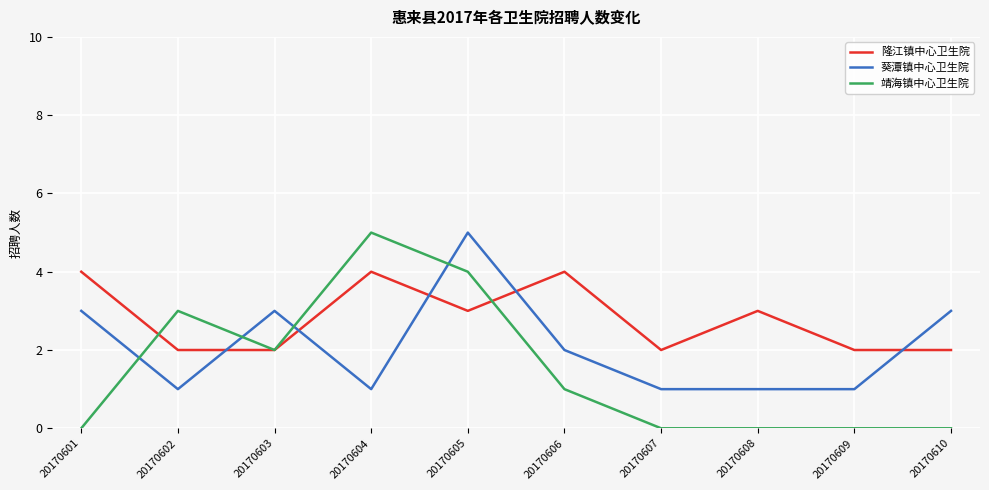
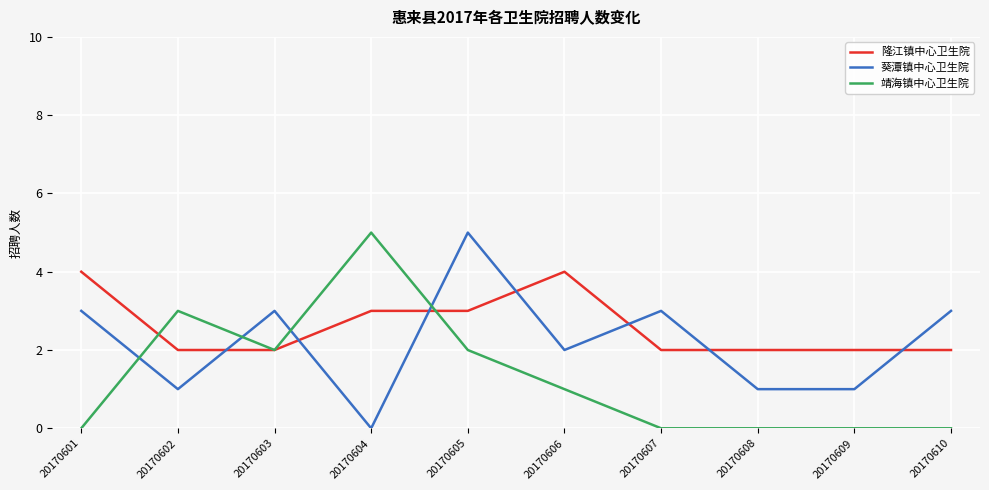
  {
    "隆江镇中心卫生院": {
      "20170601": 4,
      "20170602": 2,
-     "20170604": 4,
+     "20170604": 3,
      "20170605": 3,
      "20170606": 4,
      "20170607": 2,
-     "20170608": 3,
+     "20170608": 2,
      "20170609": 2,
      "20170610": 2
    },
    "葵潭镇中心卫生院": {
      "20170601": 3,
      "20170602": 1,
      "20170603": 3,
-     "20170604": 1,
+     "20170604": 0,
      "20170605": 5,
      "20170606": 2,
-     "20170607": 1,
+     "20170607": 3,
      "20170608": 1,
      "20170609": 1,
      "20170610": 3
    },
    "靖海镇中心卫生院": {
      "20170601": 0,
      "20170602": 3,
      "20170604": 5,
-     "20170605": 4,
+     "20170605": 2,
      "20170606": 1,
      "20170607": 0,
      "20170608": 0,
      "20170609": 0,
      "20170610": 0
    }
  }
